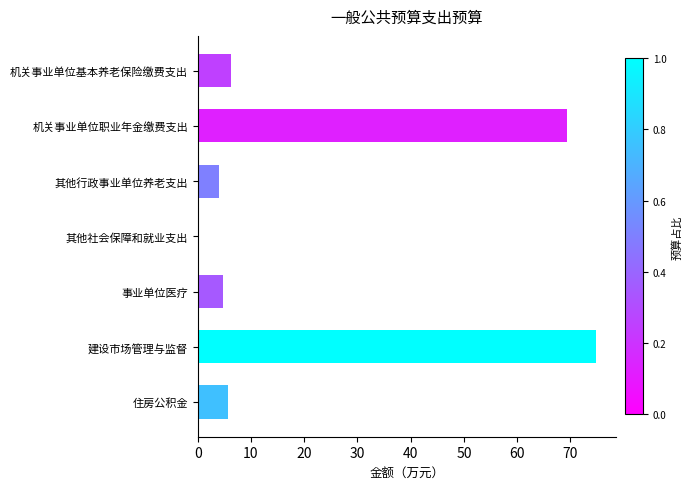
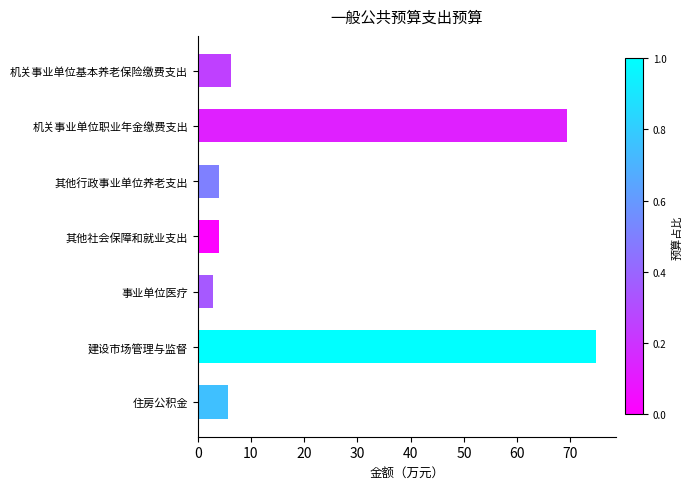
  {
    "机关事业单位基本养老保险缴费支出": 6,
    "机关事业单位职业年金缴费支出": 69,
    "其他行政事业单位养老支出": 4,
-   "其他社会保障和就业支出": 0,
-   "事业单位医疗": 5,
+   "其他社会保障和就业支出": 4,
+   "事业单位医疗": 3,
    "建设市场管理与监督": 75,
    "住房公积金": 6
  }
